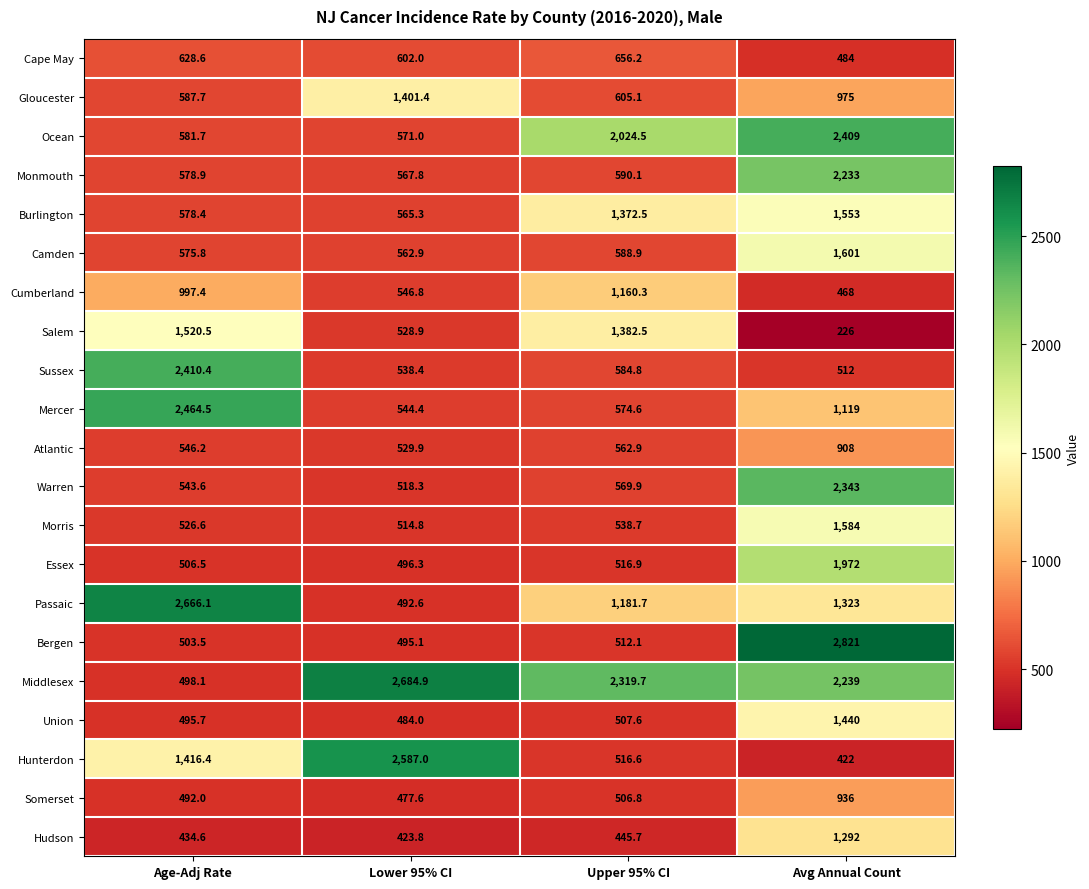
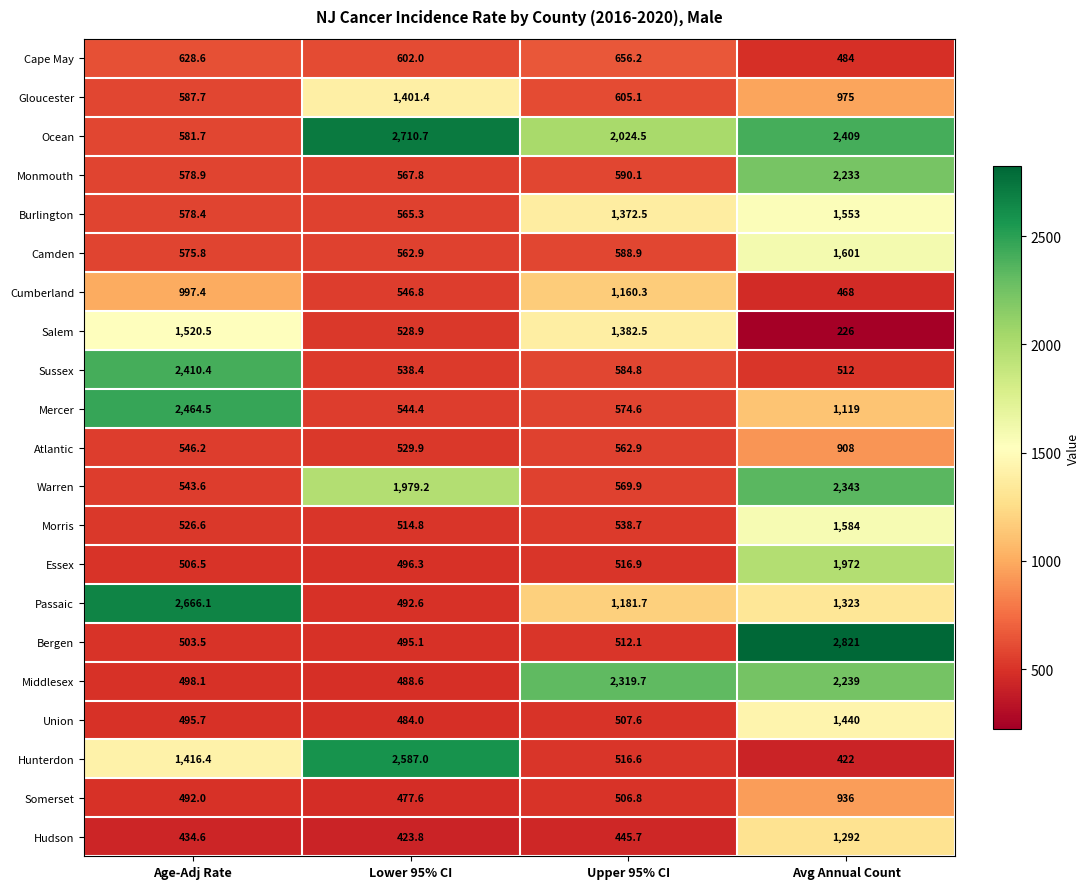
  {
    "Cape May": {
      "Age-Adj Rate": "628.6",
      "Lower 95% CI": "602.0",
      "Upper 95% CI": "656.2",
      "Avg Annual Count": "484"
    },
    "Gloucester": {
      "Age-Adj Rate": "587.7",
      "Lower 95% CI": "1,401.4",
      "Upper 95% CI": "605.1",
      "Avg Annual Count": "975"
    },
    "Ocean": {
      "Age-Adj Rate": "581.7",
-     "Lower 95% CI": "571.0",
+     "Lower 95% CI": "2,710.7",
      "Upper 95% CI": "2,024.5",
      "Avg Annual Count": "2,409"
    },
    "Monmouth": {
      "Age-Adj Rate": "578.9",
      "Lower 95% CI": "567.8",
      "Upper 95% CI": "590.1",
      "Avg Annual Count": "2,233"
    },
    "Burlington": {
      "Age-Adj Rate": "578.4",
      "Lower 95% CI": "565.3",
      "Upper 95% CI": "1,372.5",
      "Avg Annual Count": "1,553"
    },
    "Camden": {
      "Age-Adj Rate": "575.8",
      "Lower 95% CI": "562.9",
      "Upper 95% CI": "588.9",
      "Avg Annual Count": "1,601"
    },
    "Cumberland": {
      "Age-Adj Rate": "997.4",
      "Lower 95% CI": "546.8",
      "Upper 95% CI": "1,160.3",
      "Avg Annual Count": "468"
    },
    "Salem": {
      "Age-Adj Rate": "1,520.5",
      "Lower 95% CI": "528.9",
      "Upper 95% CI": "1,382.5",
      "Avg Annual Count": "226"
    },
    "Sussex": {
      "Age-Adj Rate": "2,410.4",
      "Lower 95% CI": "538.4",
      "Upper 95% CI": "584.8",
      "Avg Annual Count": "512"
    },
    "Mercer": {
      "Age-Adj Rate": "2,464.5",
      "Lower 95% CI": "544.4",
      "Upper 95% CI": "574.6",
      "Avg Annual Count": "1,119"
    },
    "Atlantic": {
      "Age-Adj Rate": "546.2",
      "Lower 95% CI": "529.9",
      "Upper 95% CI": "562.9",
      "Avg Annual Count": "908"
    },
    "Warren": {
      "Age-Adj Rate": "543.6",
-     "Lower 95% CI": "518.3",
+     "Lower 95% CI": "1,979.2",
      "Upper 95% CI": "569.9",
      "Avg Annual Count": "2,343"
    },
    "Morris": {
      "Age-Adj Rate": "526.6",
      "Lower 95% CI": "514.8",
      "Upper 95% CI": "538.7",
      "Avg Annual Count": "1,584"
    },
    "Essex": {
      "Age-Adj Rate": "506.5",
      "Lower 95% CI": "496.3",
      "Upper 95% CI": "516.9",
      "Avg Annual Count": "1,972"
    },
    "Passaic": {
      "Age-Adj Rate": "2,666.1",
      "Lower 95% CI": "492.6",
      "Upper 95% CI": "1,181.7",
      "Avg Annual Count": "1,323"
    },
    "Bergen": {
      "Age-Adj Rate": "503.5",
      "Lower 95% CI": "495.1",
      "Upper 95% CI": "512.1",
      "Avg Annual Count": "2,821"
    },
    "Middlesex": {
      "Age-Adj Rate": "498.1",
-     "Lower 95% CI": "2,684.9",
+     "Lower 95% CI": "488.6",
      "Upper 95% CI": "2,319.7",
      "Avg Annual Count": "2,239"
    },
    "Union": {
      "Age-Adj Rate": "495.7",
      "Lower 95% CI": "484.0",
      "Upper 95% CI": "507.6",
      "Avg Annual Count": "1,440"
    },
    "Hunterdon": {
      "Age-Adj Rate": "1,416.4",
      "Lower 95% CI": "2,587.0",
      "Upper 95% CI": "516.6",
      "Avg Annual Count": "422"
    },
    "Somerset": {
      "Age-Adj Rate": "492.0",
      "Lower 95% CI": "477.6",
      "Upper 95% CI": "506.8",
      "Avg Annual Count": "936"
    },
    "Hudson": {
      "Age-Adj Rate": "434.6",
      "Lower 95% CI": "423.8",
      "Upper 95% CI": "445.7",
      "Avg Annual Count": "1,292"
    }
  }
